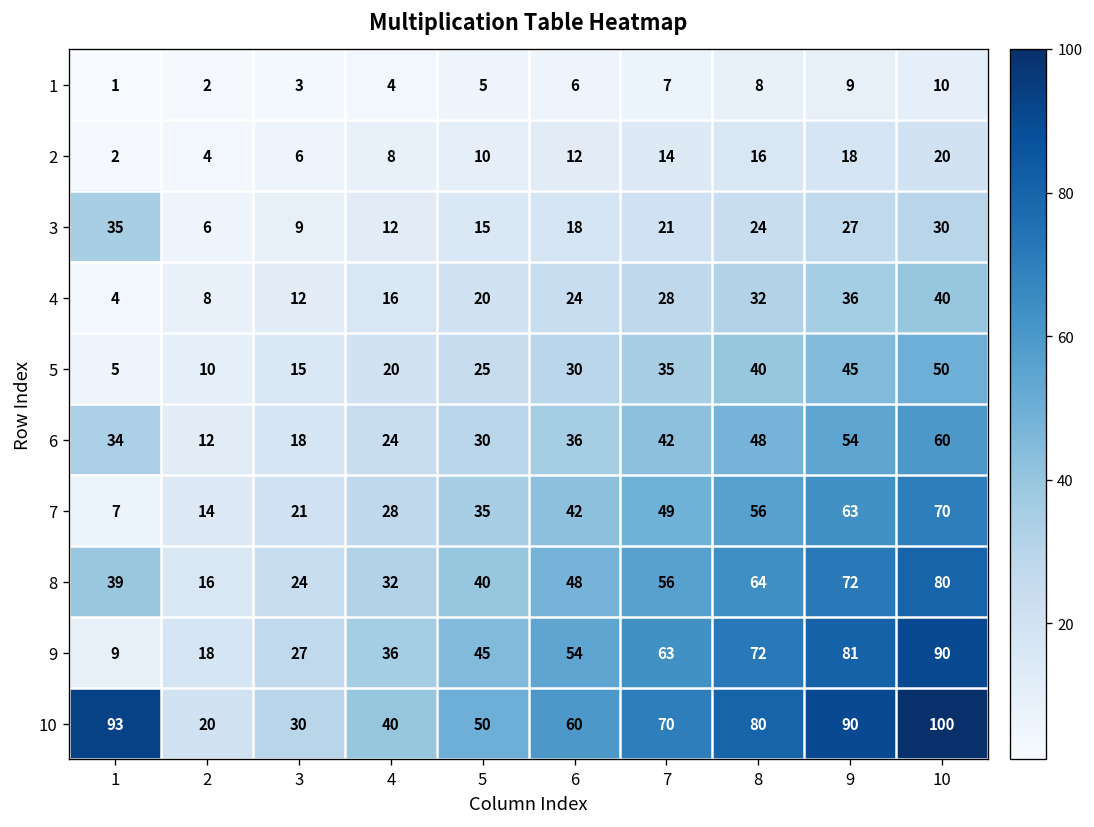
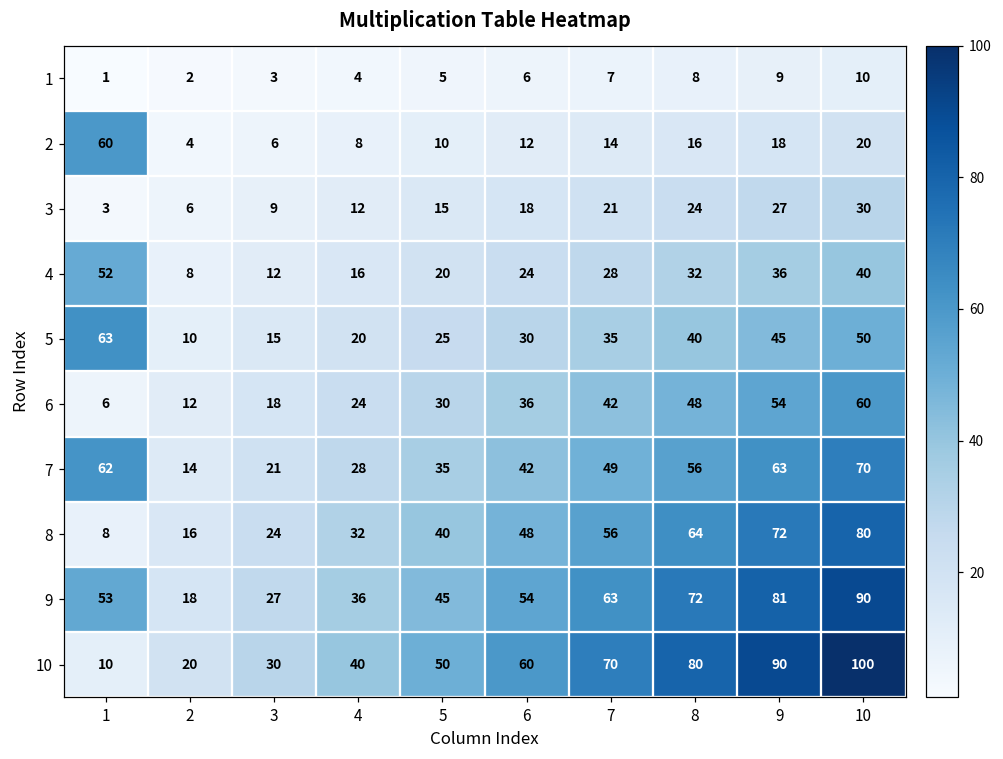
  {
    "1": {
      "1": 1,
      "2": 2,
      "3": 3,
      "4": 4,
      "5": 5,
      "6": 6,
      "7": 7,
      "8": 8,
      "9": 9,
      "10": 10
    },
    "2": {
-     "1": 2,
+     "1": 60,
      "2": 4,
      "3": 6,
      "4": 8,
      "5": 10,
      "6": 12,
      "7": 14,
      "8": 16,
      "9": 18,
      "10": 20
    },
    "3": {
-     "1": 35,
+     "1": 3,
      "2": 6,
      "3": 9,
      "4": 12,
      "5": 15,
      "6": 18,
      "7": 21,
      "8": 24,
      "9": 27,
      "10": 30
    },
    "4": {
-     "1": 4,
+     "1": 52,
      "2": 8,
      "3": 12,
      "4": 16,
      "5": 20,
      "6": 24,
      "7": 28,
      "8": 32,
      "9": 36,
      "10": 40
    },
    "5": {
-     "1": 5,
+     "1": 63,
      "2": 10,
      "3": 15,
      "4": 20,
      "5": 25,
      "6": 30,
      "7": 35,
      "8": 40,
      "9": 45,
      "10": 50
    },
    "6": {
-     "1": 34,
+     "1": 6,
      "2": 12,
      "3": 18,
      "4": 24,
      "5": 30,
      "6": 36,
      "7": 42,
      "8": 48,
      "9": 54,
      "10": 60
    },
    "7": {
-     "1": 7,
+     "1": 62,
      "2": 14,
      "3": 21,
      "4": 28,
      "5": 35,
      "6": 42,
      "7": 49,
      "8": 56,
      "9": 63,
      "10": 70
    },
    "8": {
-     "1": 39,
+     "1": 8,
      "2": 16,
      "3": 24,
      "4": 32,
      "5": 40,
      "6": 48,
      "7": 56,
      "8": 64,
      "9": 72,
      "10": 80
    },
    "9": {
-     "1": 9,
+     "1": 53,
      "2": 18,
      "3": 27,
      "4": 36,
      "5": 45,
      "6": 54,
      "7": 63,
      "8": 72,
      "9": 81,
      "10": 90
    },
    "10": {
-     "1": 93,
+     "1": 10,
      "2": 20,
      "3": 30,
      "4": 40,
      "5": 50,
      "6": 60,
      "7": 70,
      "8": 80,
      "9": 90,
      "10": 100
    }
  }
